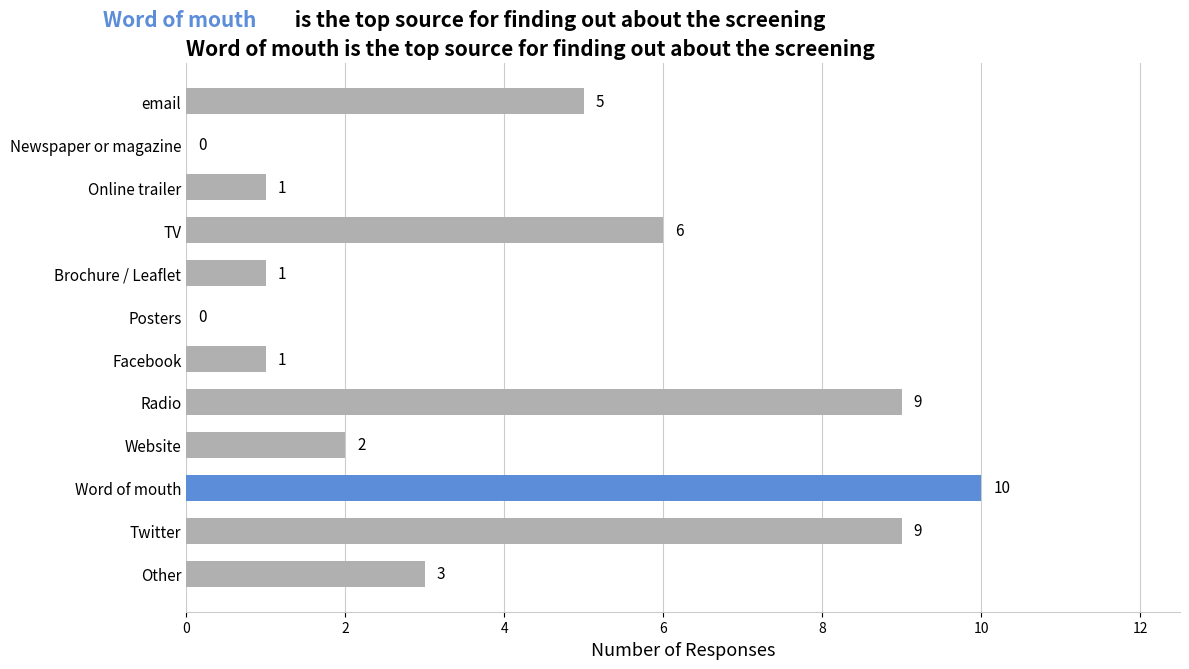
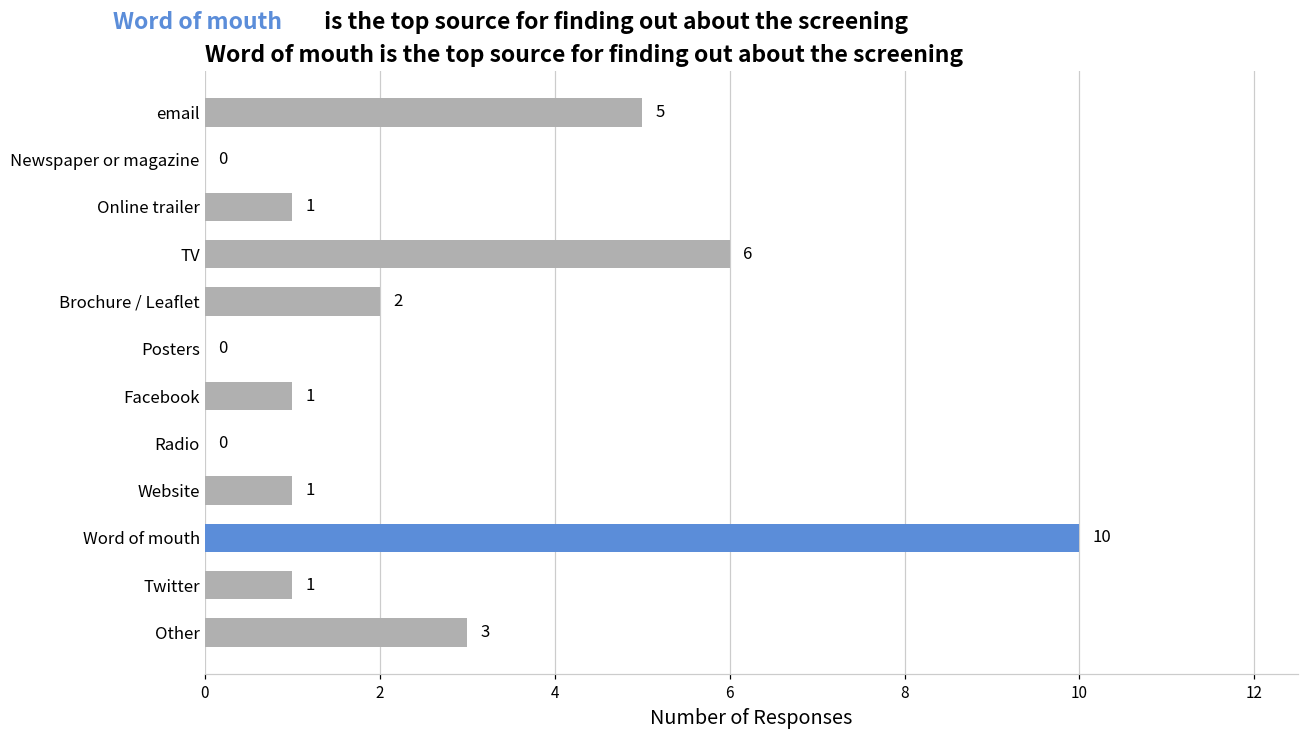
  {
    "email": 5,
    "Newspaper or magazine": 0,
    "Online trailer": 1,
    "TV": 6,
-   "Brochure / Leaflet": 1,
+   "Brochure / Leaflet": 2,
    "Posters": 0,
    "Facebook": 1,
-   "Radio": 9,
-   "Website": 2,
+   "Radio": 0,
+   "Website": 1,
    "Word of mouth": 10,
-   "Twitter": 9,
+   "Twitter": 1,
    "Other": 3
  }
